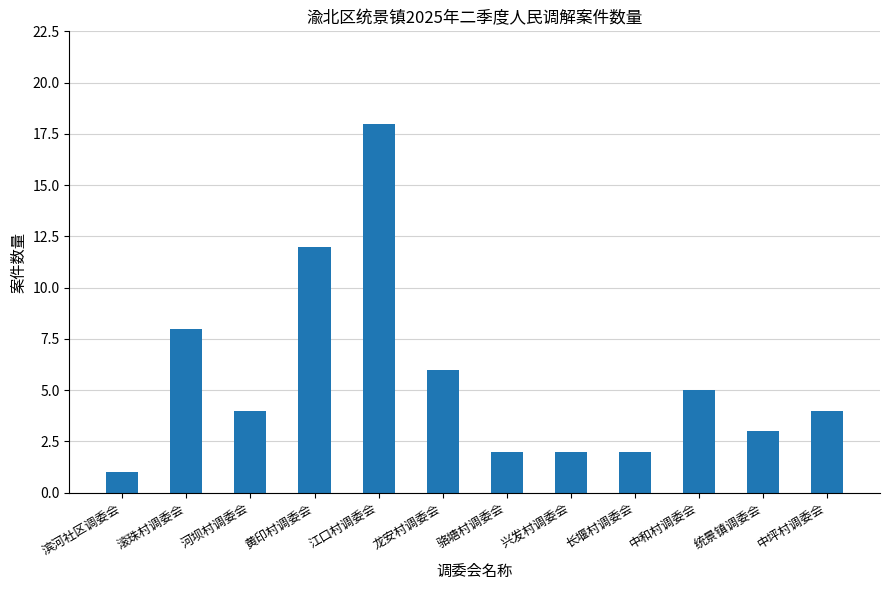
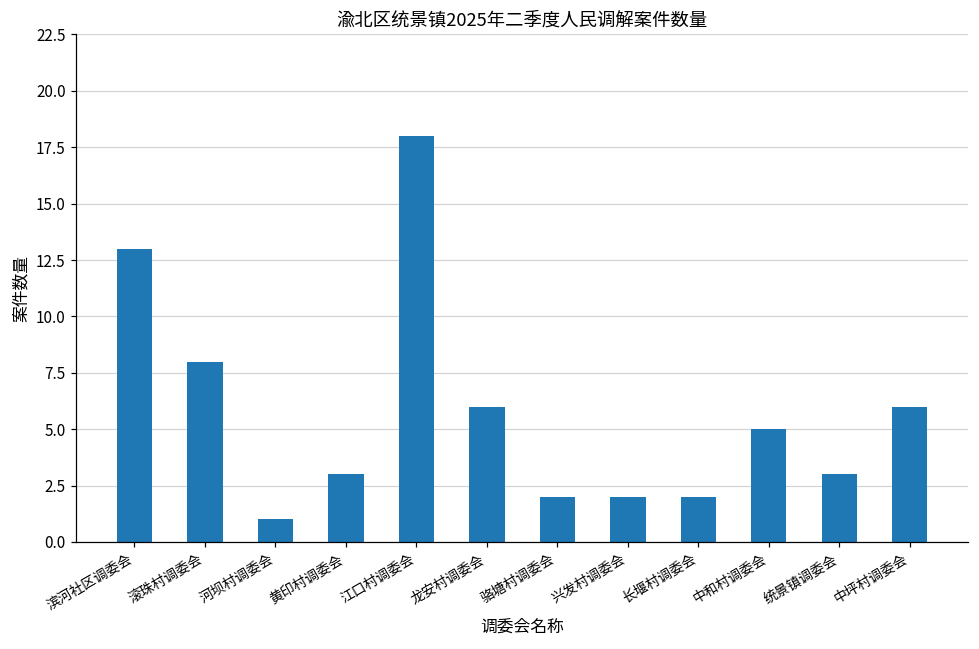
  {
-   "滨河社区调委会": 1,
+   "滨河社区调委会": 13,
    "滚珠村调委会": 8,
-   "河坝村调委会": 4,
-   "黄印村调委会": 12,
+   "河坝村调委会": 1,
+   "黄印村调委会": 3,
    "江口村调委会": 18,
    "龙安村调委会": 6,
    "骆塘村调委会": 2,
    "兴发村调委会": 2,
    "长堰村调委会": 2,
    "中和村调委会": 5,
    "统景镇调委会": 3,
-   "中坪村调委会": 4
+   "中坪村调委会": 6
  }
